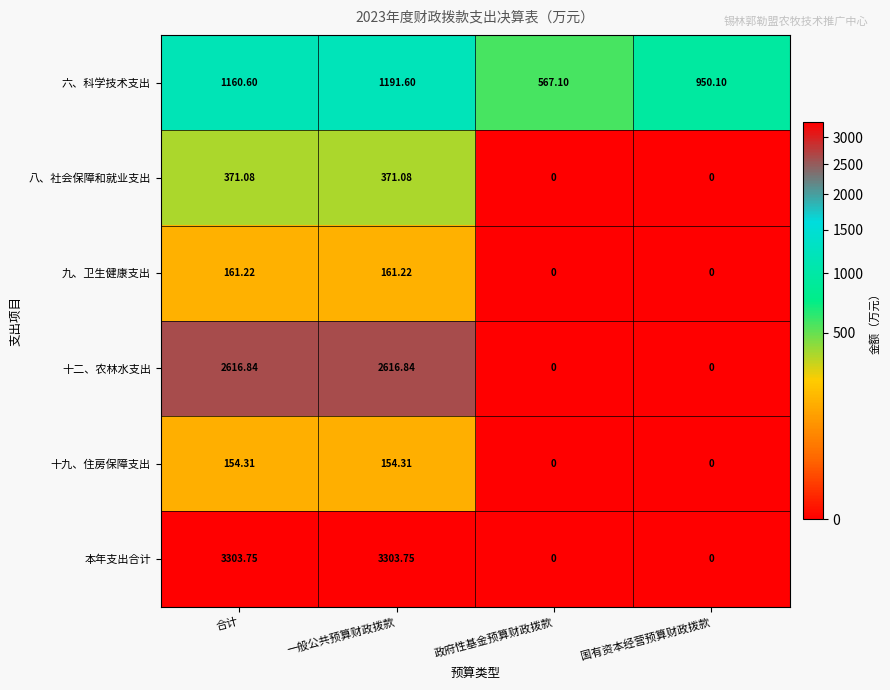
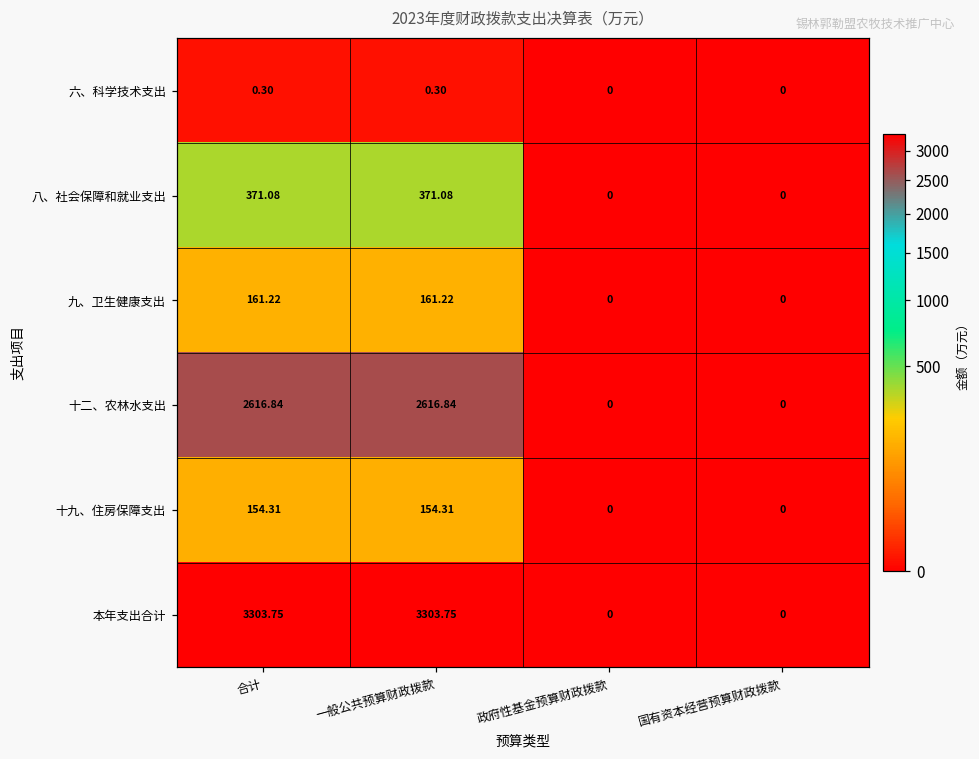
  {
    "六、科学技术支出": {
-     "合计": 1160.60,
-     "一般公共预算财政拨款": 1191.60,
-     "政府性基金预算财政拨款": 567.10,
-     "国有资本经营预算财政拨款": 950.10
+     "合计": 0.30,
+     "一般公共预算财政拨款": 0.30,
+     "政府性基金预算财政拨款": 0,
+     "国有资本经营预算财政拨款": 0
    },
    "八、社会保障和就业支出": {
      "合计": 371.08,
      "一般公共预算财政拨款": 371.08,
      "政府性基金预算财政拨款": 0,
      "国有资本经营预算财政拨款": 0
    },
    "九、卫生健康支出": {
      "合计": 161.22,
      "一般公共预算财政拨款": 161.22,
      "政府性基金预算财政拨款": 0,
      "国有资本经营预算财政拨款": 0
    },
    "十二、农林水支出": {
      "合计": 2616.84,
      "一般公共预算财政拨款": 2616.84,
      "政府性基金预算财政拨款": 0,
      "国有资本经营预算财政拨款": 0
    },
    "十九、住房保障支出": {
      "合计": 154.31,
      "一般公共预算财政拨款": 154.31,
      "政府性基金预算财政拨款": 0,
      "国有资本经营预算财政拨款": 0
    },
    "本年支出合计": {
      "合计": 3303.75,
      "一般公共预算财政拨款": 3303.75,
      "政府性基金预算财政拨款": 0,
      "国有资本经营预算财政拨款": 0
    }
  }
